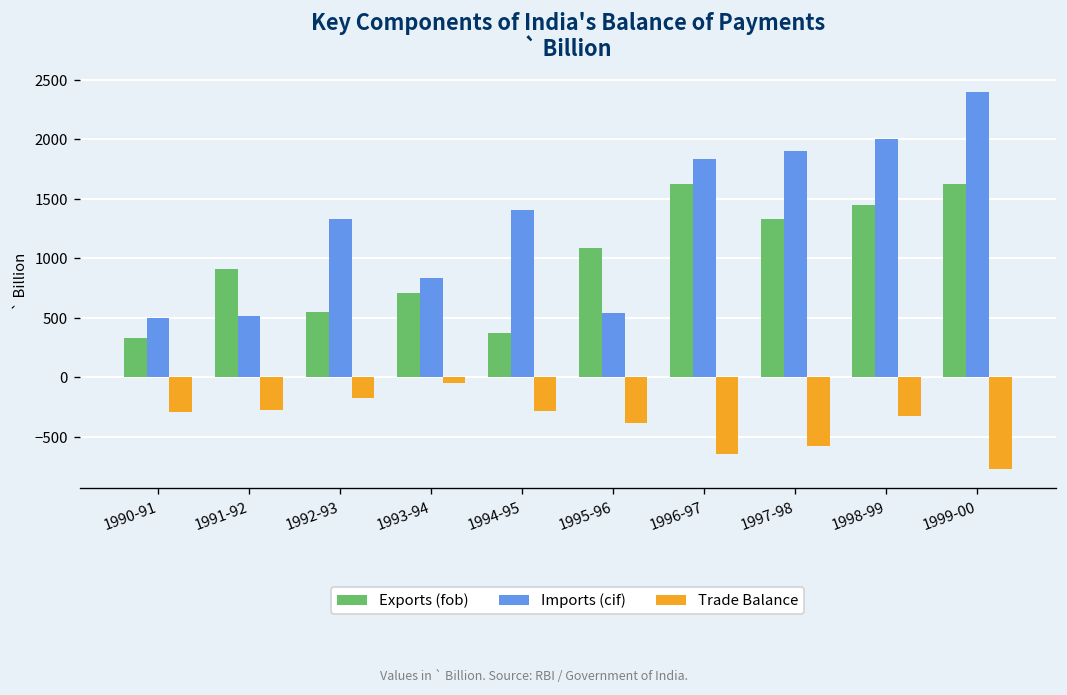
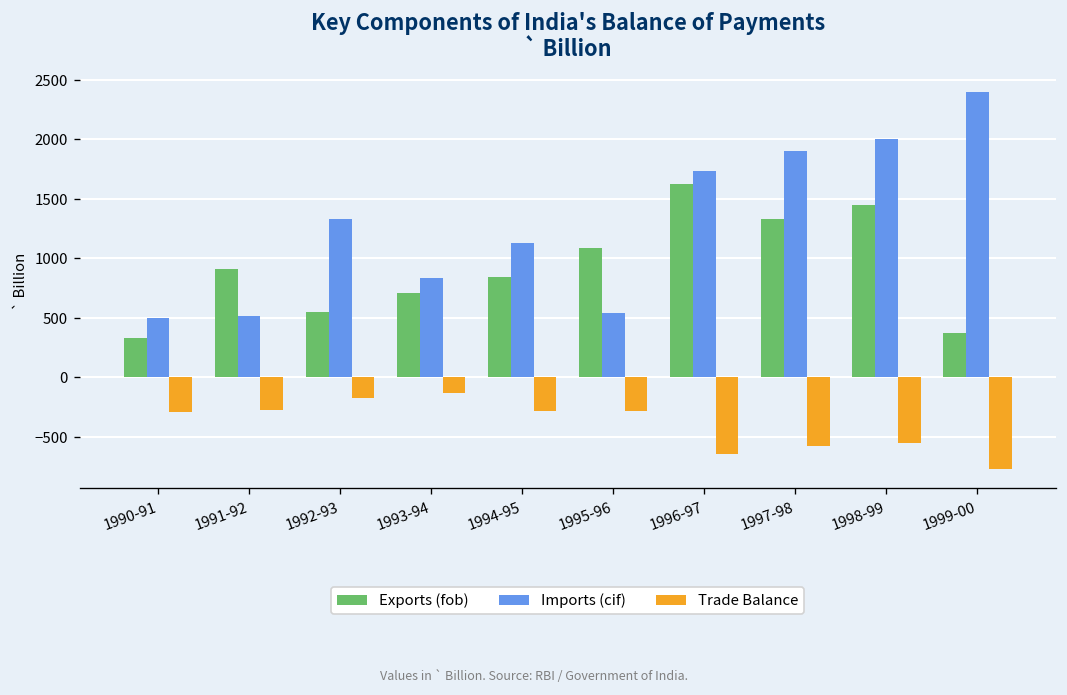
  {
    "Exports (fob)": {
      "1990-91": 300,
      "1991-92": 900,
      "1992-93": 500,
      "1993-94": 700,
-     "1994-95": 400,
+     "1994-95": 800,
      "1995-96": 1100,
      "1996-97": 1600,
      "1997-98": 1300,
      "1998-99": 1400,
-     "1999-00": 1600
+     "1999-00": 400
    },
    "Imports (cif)": {
      "1990-91": 500,
      "1991-92": 500,
      "1992-93": 1300,
      "1993-94": 800,
-     "1994-95": 1400,
+     "1994-95": 1100,
      "1995-96": 500,
-     "1996-97": 1800,
+     "1996-97": 1700,
      "1997-98": 1900,
      "1998-99": 2000,
      "1999-00": 2400
    },
    "Trade Balance": {
      "1990-91": -300,
      "1991-92": -300,
      "1992-93": -200,
-     "1993-94": 0,
+     "1993-94": -100,
      "1994-95": -300,
-     "1995-96": -400,
+     "1995-96": -300,
      "1996-97": -600,
      "1997-98": -600,
-     "1998-99": -300,
+     "1998-99": -600,
      "1999-00": -800
    }
  }
